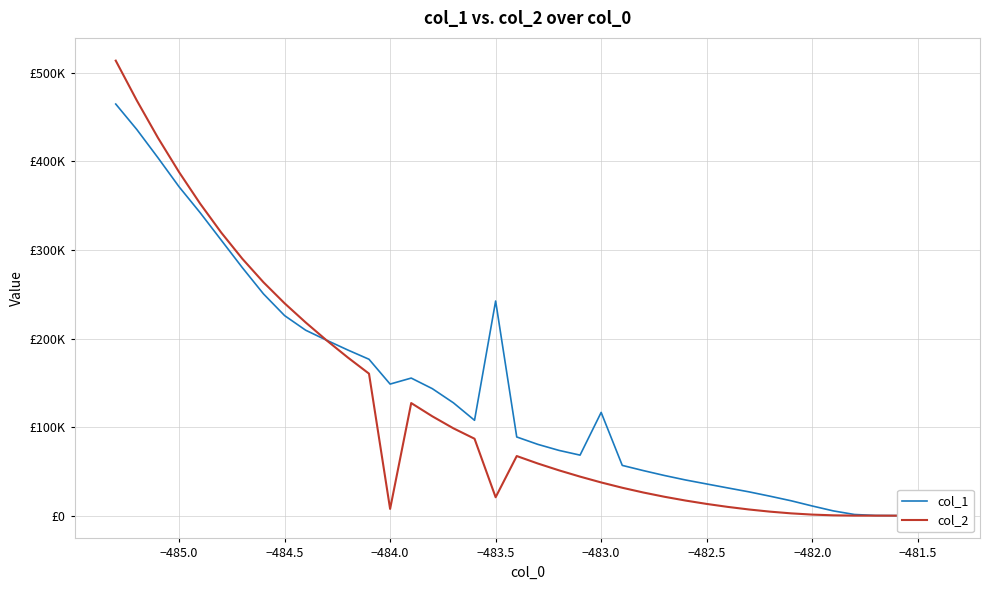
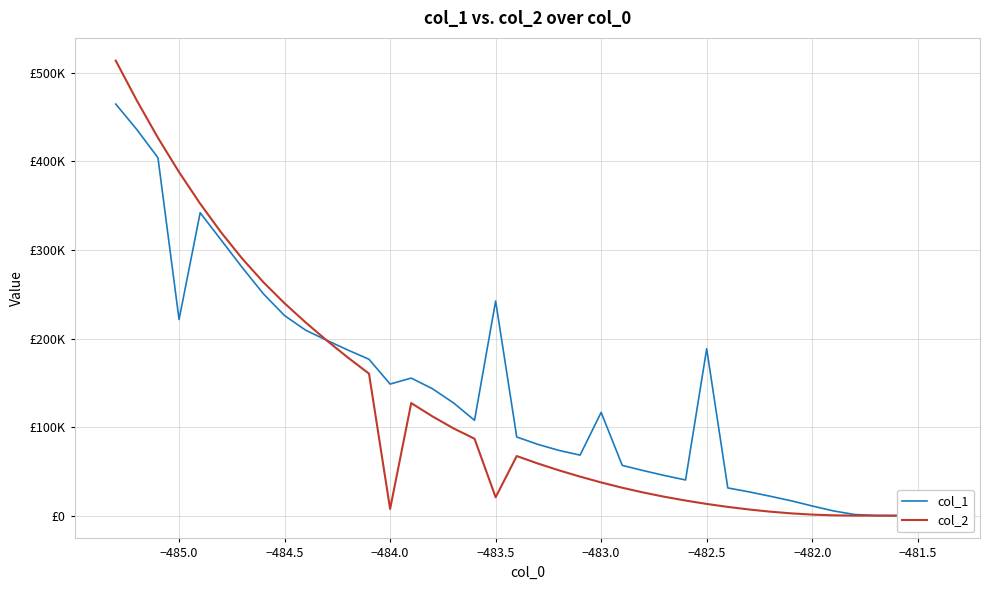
  {
    "col_1": {
-     "−485.0": "£370000",
+     "−485.0": "£220000",
      "−484.5": "£230000",
      "−484.0": "£150000",
      "−483.5": "£240000",
      "−483.0": "£120000",
-     "−482.5": "£40000",
+     "−482.5": "£190000",
      "−482.0": "£10000"
    },
    "col_2": {
      "−485.0": "£390000",
      "−484.5": "£240000",
      "−484.0": "£10000",
      "−483.5": "£20000",
      "−483.0": "£40000",
      "−482.5": "£10000",
      "−482.0": "£0"
    }
  }
